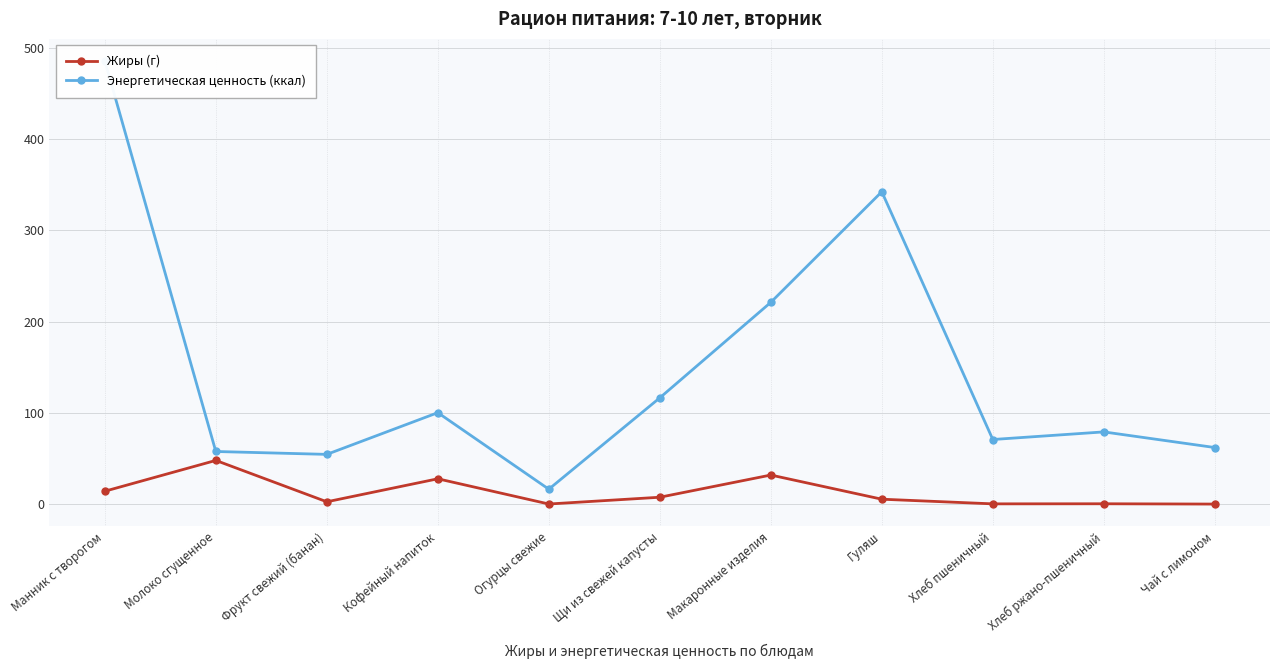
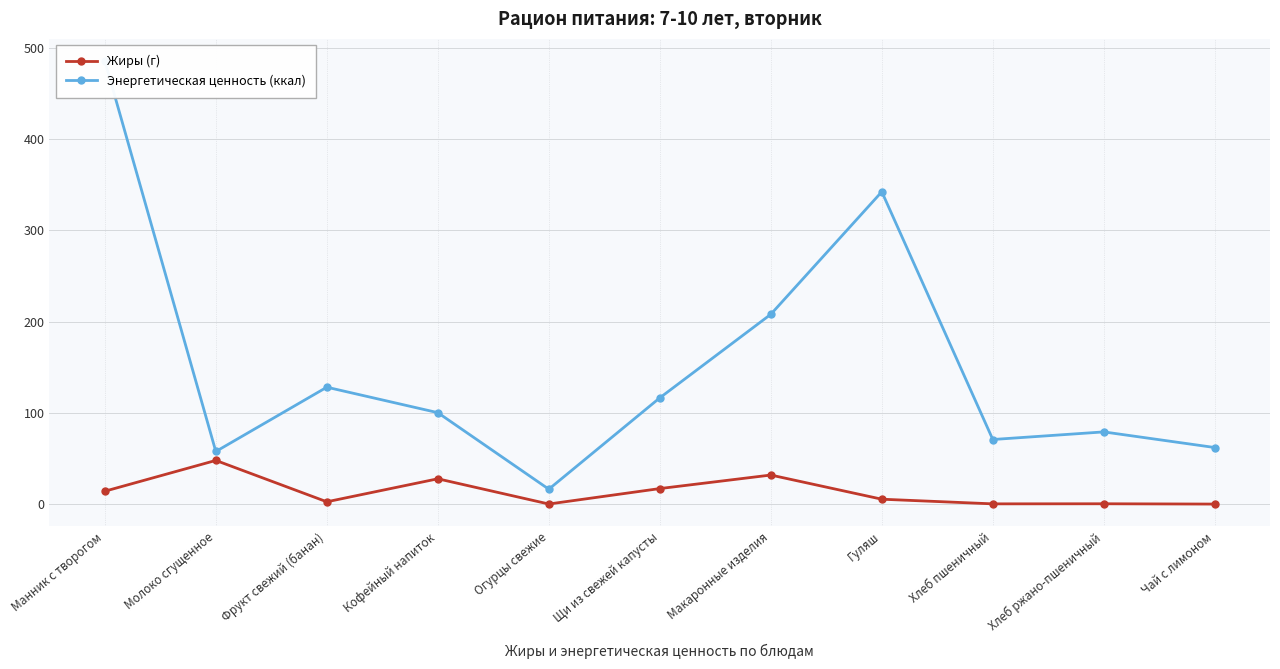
  {
    "Жиры (г)": {
      "Манник с творогом": 10,
      "Молоко сгущенное": 50,
      "Фрукт свежий (банан)": 0,
      "Кофейный напиток": 30,
      "Огурцы свежие": 0,
-     "Щи из свежей капусты": 10,
+     "Щи из свежей капусты": 20,
      "Макаронные изделия": 30,
      "Гуляш": 10,
      "Хлеб пшеничный": 0,
      "Хлеб ржано-пшеничный": 0,
      "Чай с лимоном": 0
    },
    "Энергетическая ценность (ккал)": {
      "Молоко сгущенное": 60,
-     "Фрукт свежий (банан)": 50,
+     "Фрукт свежий (банан)": 130,
      "Кофейный напиток": 100,
      "Огурцы свежие": 20,
      "Щи из свежей капусты": 120,
-     "Макаронные изделия": 220,
+     "Макаронные изделия": 210,
      "Гуляш": 340,
      "Хлеб пшеничный": 70,
      "Хлеб ржано-пшеничный": 80,
      "Чай с лимоном": 60
    }
  }
